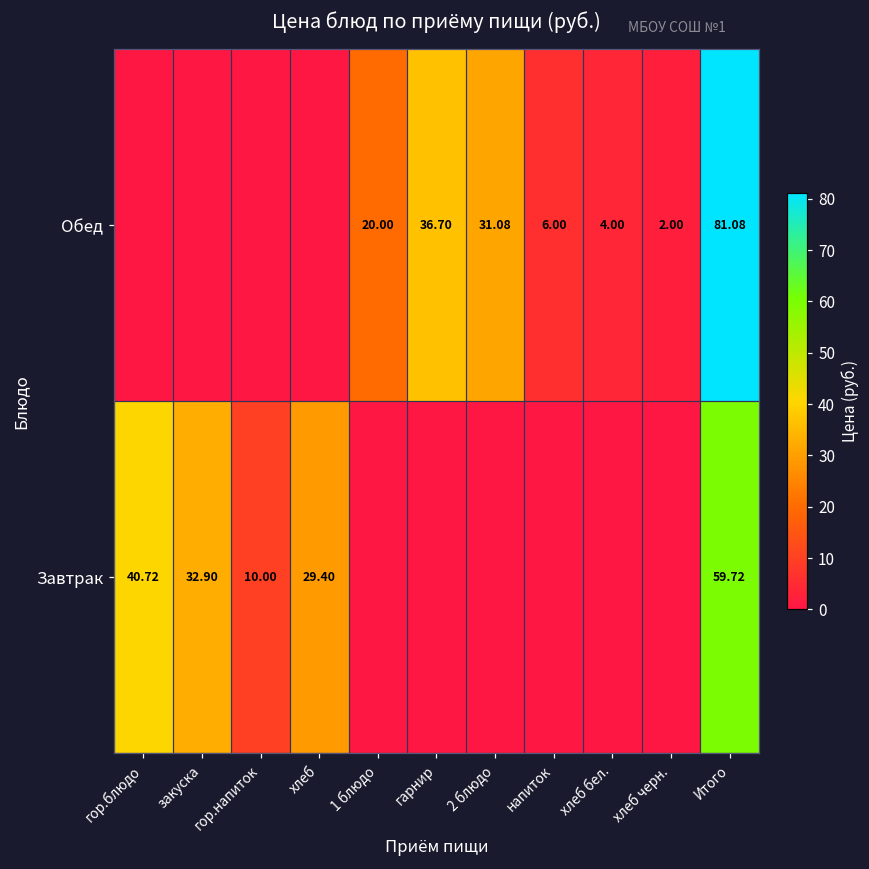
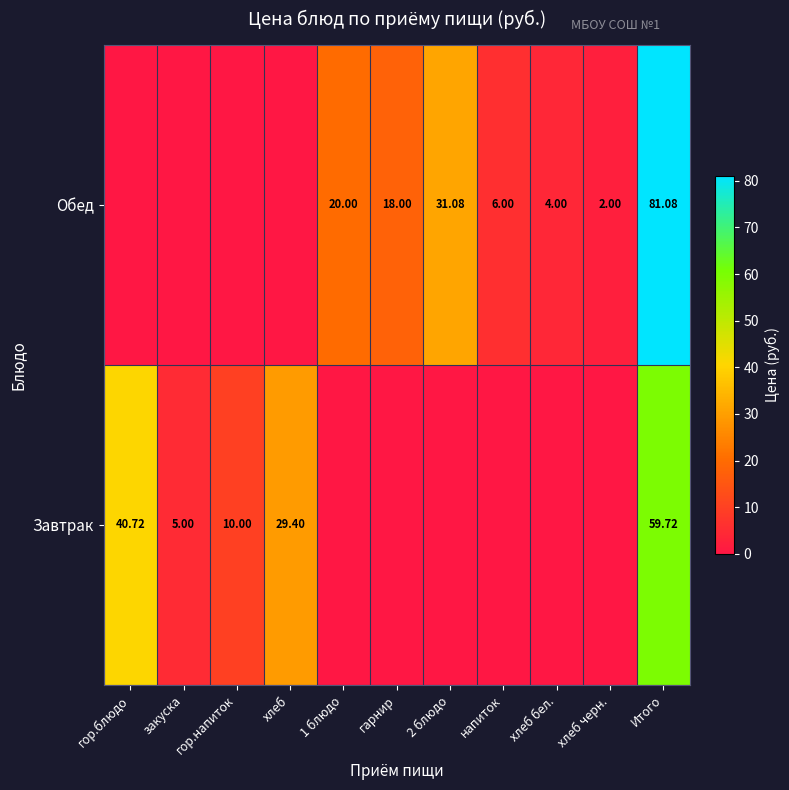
  {
    "Обед": {
      "1 блюдо": 20.00,
-     "гарнир": 36.70,
+     "гарнир": 18.00,
      "2 блюдо": 31.08,
      "напиток": 6.00,
      "хлеб бел.": 4.00,
      "хлеб черн.": 2.00,
      "Итого": 81.08
    },
    "Завтрак": {
      "гор.блюдо": 40.72,
-     "закуска": 32.90,
+     "закуска": 5.00,
      "гор.напиток": 10.00,
      "хлеб": 29.40,
      "Итого": 59.72
    }
  }
